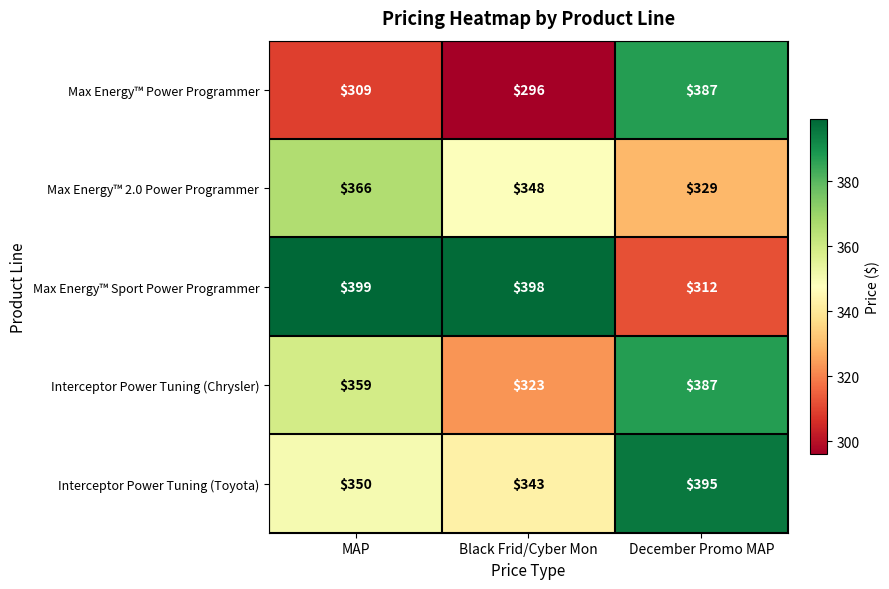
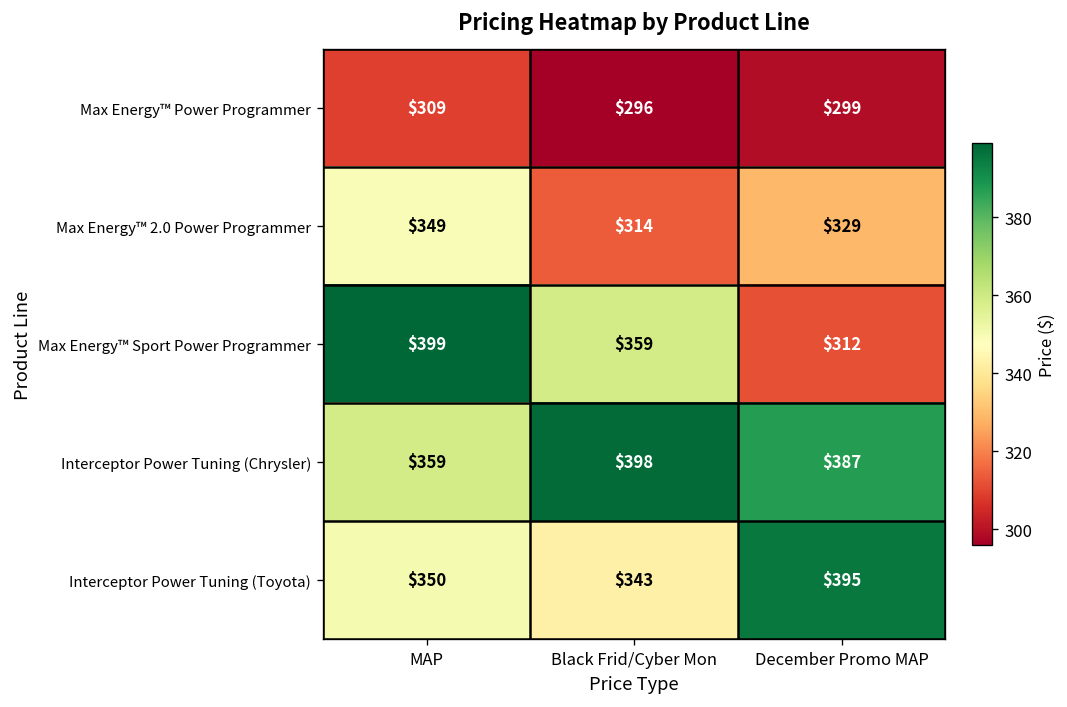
  {
    "Max Energy™ Power Programmer": {
      "MAP": "$309",
      "Black Frid/Cyber Mon": "$296",
-     "December Promo MAP": "$387"
+     "December Promo MAP": "$299"
    },
    "Max Energy™ 2.0 Power Programmer": {
-     "MAP": "$366",
-     "Black Frid/Cyber Mon": "$348",
+     "MAP": "$349",
+     "Black Frid/Cyber Mon": "$314",
      "December Promo MAP": "$329"
    },
    "Max Energy™ Sport Power Programmer": {
      "MAP": "$399",
-     "Black Frid/Cyber Mon": "$398",
+     "Black Frid/Cyber Mon": "$359",
      "December Promo MAP": "$312"
    },
    "Interceptor Power Tuning (Chrysler)": {
      "MAP": "$359",
-     "Black Frid/Cyber Mon": "$323",
+     "Black Frid/Cyber Mon": "$398",
      "December Promo MAP": "$387"
    },
    "Interceptor Power Tuning (Toyota)": {
      "MAP": "$350",
      "Black Frid/Cyber Mon": "$343",
      "December Promo MAP": "$395"
    }
  }
